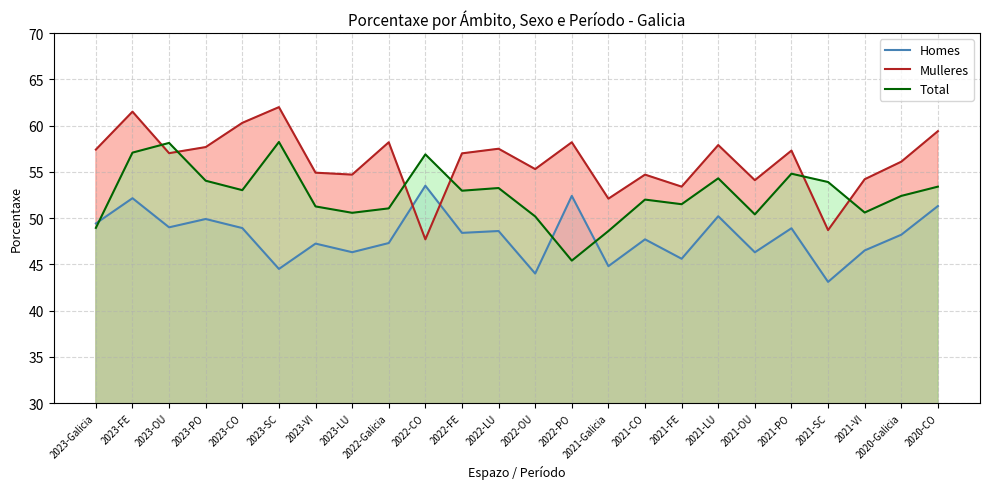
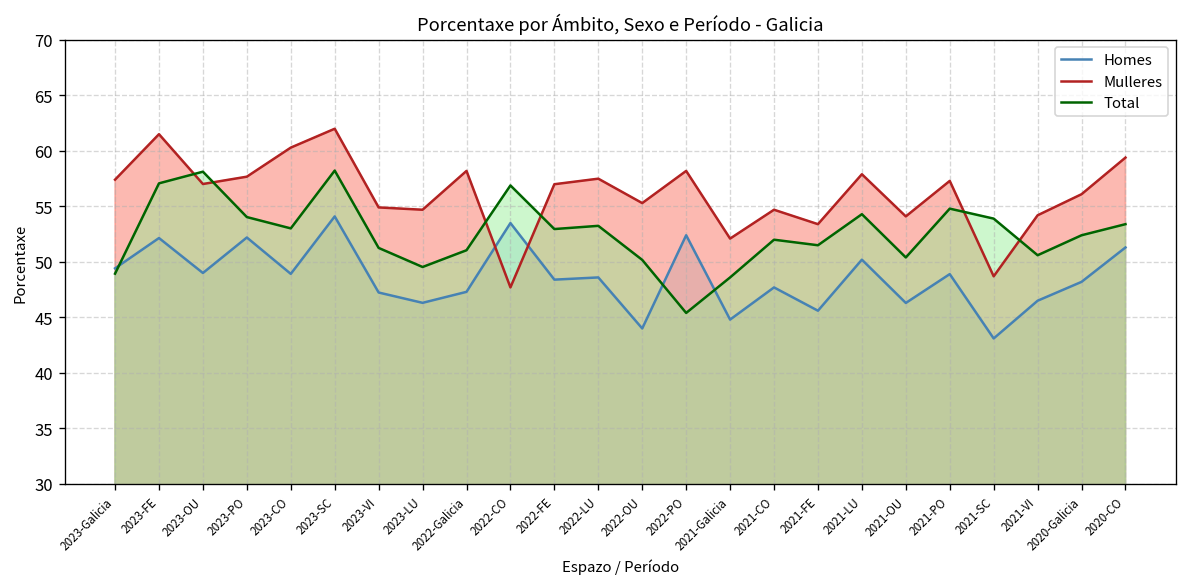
  {
    "Homes": {
      "2023-Galicia": 49,
      "2023-FE": 52,
      "2023-OU": 49,
-     "2023-PO": 50,
+     "2023-PO": 52,
      "2023-CO": 49,
-     "2023-SC": 45,
+     "2023-SC": 54,
      "2023-VI": 47,
      "2023-LU": 46,
      "2022-Galicia": 47,
      "2022-CO": 54,
      "2022-FE": 48,
      "2022-LU": 49,
      "2022-OU": 44,
      "2022-PO": 52,
      "2021-Galicia": 45,
      "2021-CO": 48,
      "2021-FE": 46,
      "2021-LU": 50,
      "2021-OU": 46,
      "2021-PO": 49,
      "2021-SC": 43,
      "2021-VI": 47,
      "2020-Galicia": 48,
      "2020-CO": 51
    },
    "Mulleres": {
      "2023-Galicia": 57,
      "2023-FE": 62,
      "2023-OU": 57,
      "2023-PO": 58,
      "2023-CO": 60,
      "2023-SC": 62,
      "2023-VI": 55,
      "2023-LU": 55,
      "2022-Galicia": 58,
      "2022-CO": 48,
      "2022-FE": 57,
      "2022-LU": 58,
      "2022-OU": 55,
      "2022-PO": 58,
      "2021-Galicia": 52,
      "2021-CO": 55,
      "2021-FE": 53,
      "2021-LU": 58,
      "2021-OU": 54,
      "2021-PO": 57,
      "2021-SC": 49,
      "2021-VI": 54,
      "2020-Galicia": 56,
      "2020-CO": 59
    },
    "Total": {
      "2023-Galicia": 49,
      "2023-FE": 57,
      "2023-OU": 58,
      "2023-PO": 54,
      "2023-CO": 53,
      "2023-SC": 58,
      "2023-VI": 51,
-     "2023-LU": 51,
+     "2023-LU": 50,
      "2022-Galicia": 51,
      "2022-CO": 57,
      "2022-FE": 53,
      "2022-LU": 53,
      "2022-OU": 50,
      "2022-PO": 45,
      "2021-Galicia": 49,
      "2021-CO": 52,
      "2021-FE": 52,
      "2021-LU": 54,
      "2021-OU": 50,
      "2021-PO": 55,
      "2021-SC": 54,
      "2021-VI": 51,
      "2020-Galicia": 52,
      "2020-CO": 53
    }
  }
